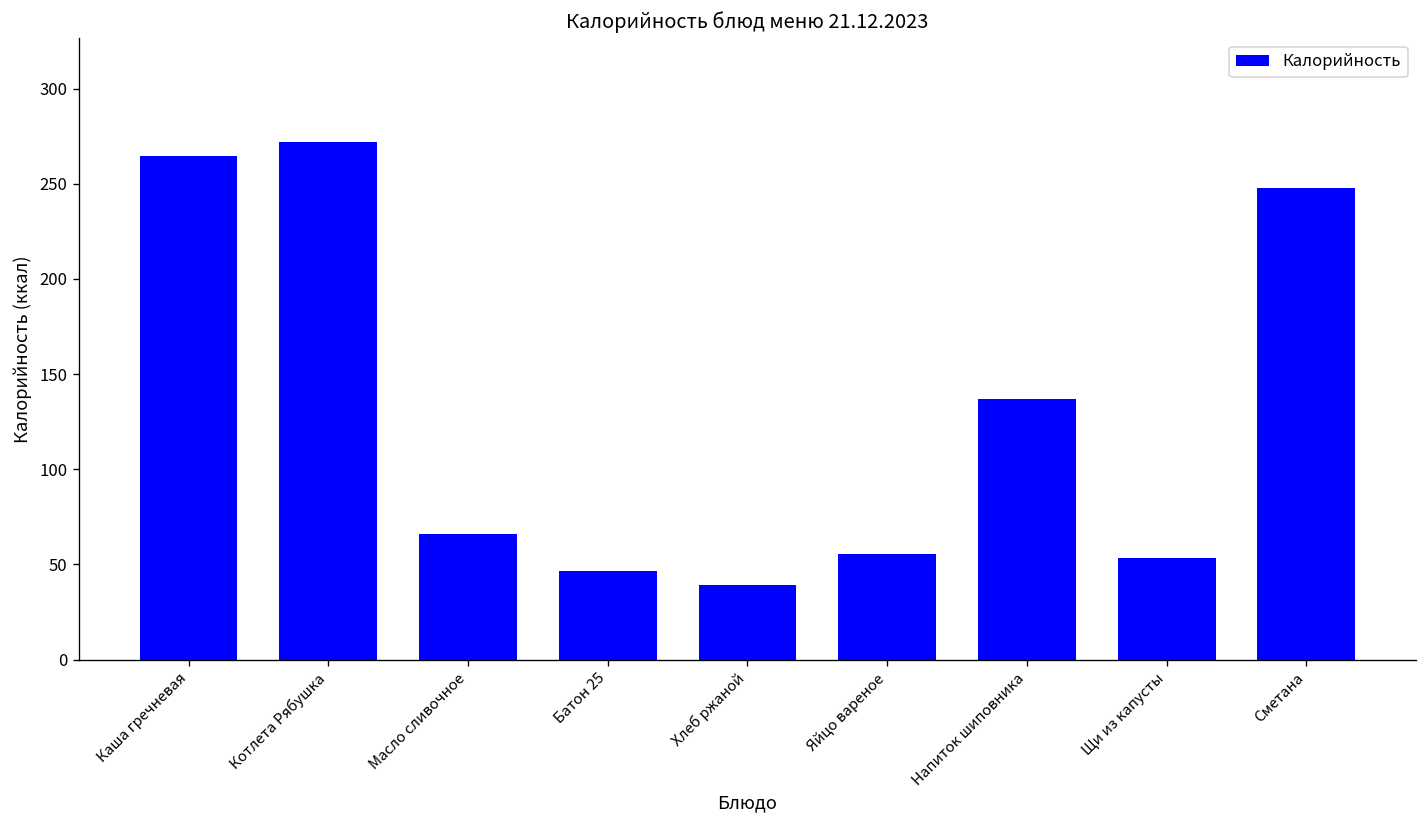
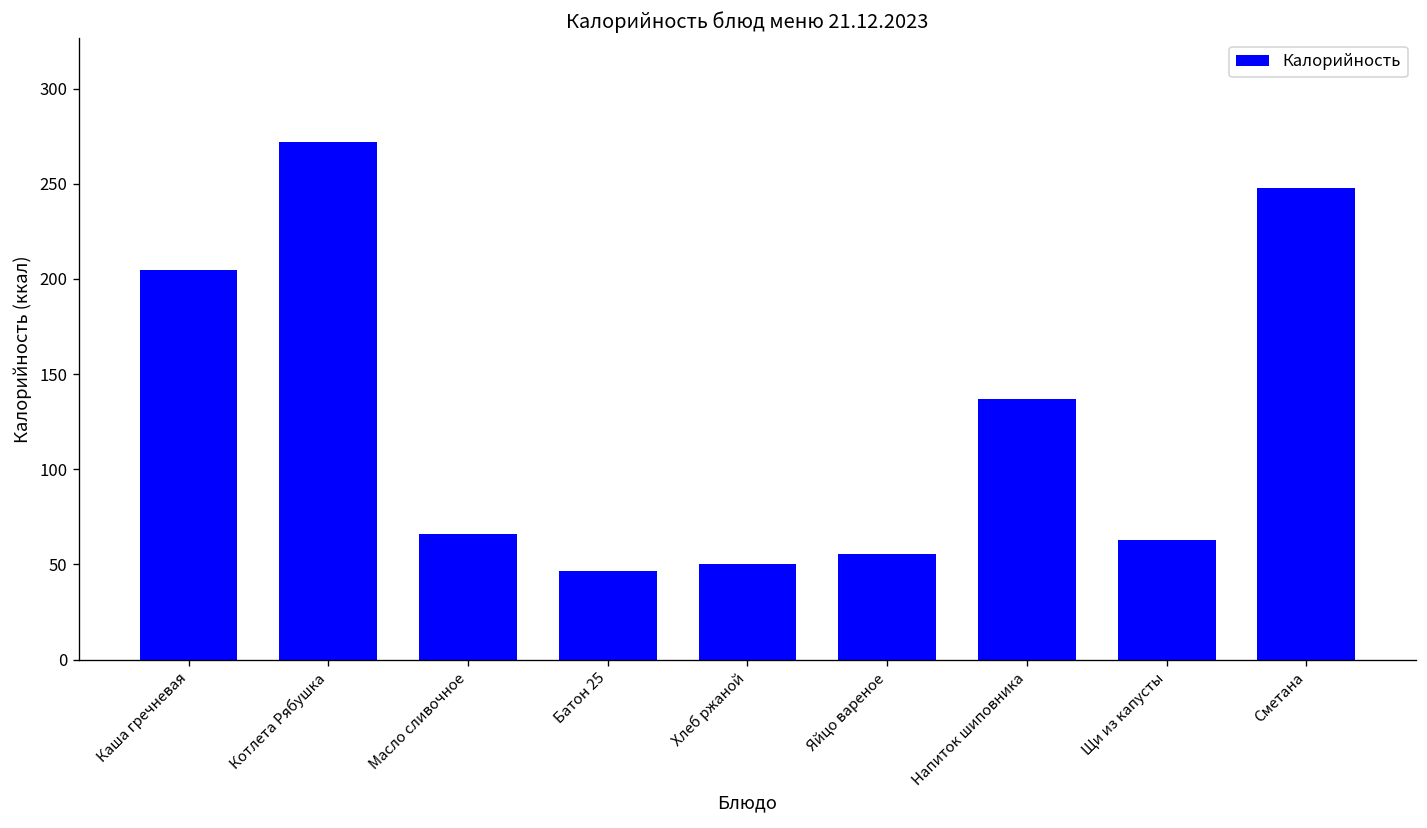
  {
-   "Каша гречневая": 265,
+   "Каша гречневая": 205,
    "Котлета Рябушка": 272,
    "Масло сливочное": 66,
    "Батон 25": 47,
-   "Хлеб ржаной": 39,
+   "Хлеб ржаной": 50,
    "Яйцо вареное": 55,
    "Напиток шиповника": 137,
-   "Щи из капусты": 53,
+   "Щи из капусты": 63,
    "Сметана": 248
  }
